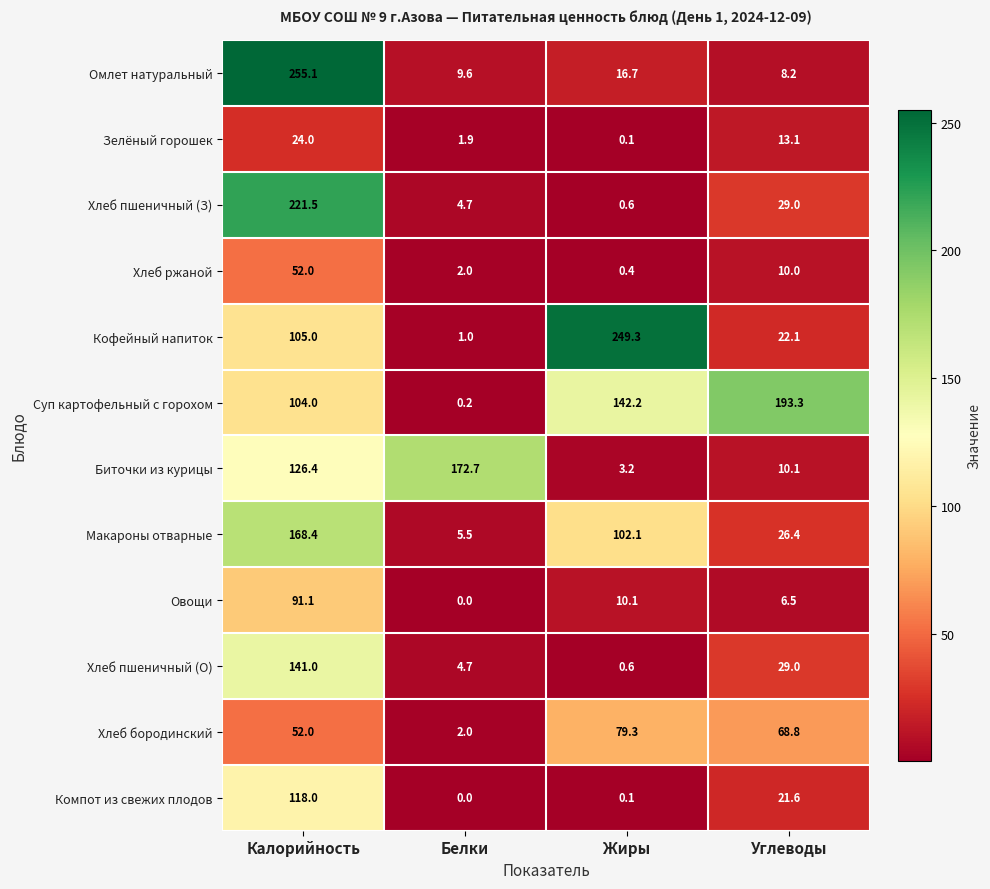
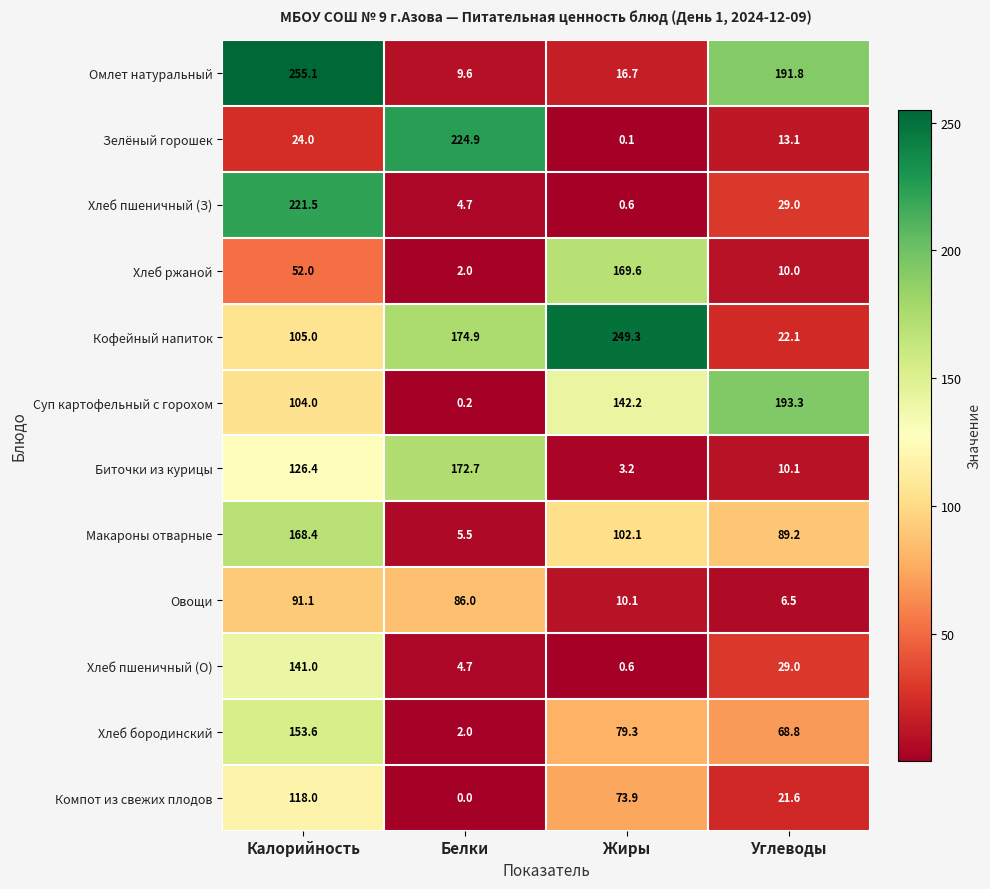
  {
    "Омлет натуральный": {
      "Калорийность": 255.1,
      "Белки": 9.6,
      "Жиры": 16.7,
-     "Углеводы": 8.2
+     "Углеводы": 191.8
    },
    "Зелёный горошек": {
      "Калорийность": 24.0,
-     "Белки": 1.9,
+     "Белки": 224.9,
      "Жиры": 0.1,
      "Углеводы": 13.1
    },
    "Хлеб пшеничный (З)": {
      "Калорийность": 221.5,
      "Белки": 4.7,
      "Жиры": 0.6,
      "Углеводы": 29.0
    },
    "Хлеб ржаной": {
      "Калорийность": 52.0,
      "Белки": 2.0,
-     "Жиры": 0.4,
+     "Жиры": 169.6,
      "Углеводы": 10.0
    },
    "Кофейный напиток": {
      "Калорийность": 105.0,
-     "Белки": 1.0,
+     "Белки": 174.9,
      "Жиры": 249.3,
      "Углеводы": 22.1
    },
    "Суп картофельный с горохом": {
      "Калорийность": 104.0,
      "Белки": 0.2,
      "Жиры": 142.2,
      "Углеводы": 193.3
    },
    "Биточки из курицы": {
      "Калорийность": 126.4,
      "Белки": 172.7,
      "Жиры": 3.2,
      "Углеводы": 10.1
    },
    "Макароны отварные": {
      "Калорийность": 168.4,
      "Белки": 5.5,
      "Жиры": 102.1,
-     "Углеводы": 26.4
+     "Углеводы": 89.2
    },
    "Овощи": {
      "Калорийность": 91.1,
-     "Белки": 0.0,
+     "Белки": 86.0,
      "Жиры": 10.1,
      "Углеводы": 6.5
    },
    "Хлеб пшеничный (О)": {
      "Калорийность": 141.0,
      "Белки": 4.7,
      "Жиры": 0.6,
      "Углеводы": 29.0
    },
    "Хлеб бородинский": {
-     "Калорийность": 52.0,
+     "Калорийность": 153.6,
      "Белки": 2.0,
      "Жиры": 79.3,
      "Углеводы": 68.8
    },
    "Компот из свежих плодов": {
      "Калорийность": 118.0,
      "Белки": 0.0,
-     "Жиры": 0.1,
+     "Жиры": 73.9,
      "Углеводы": 21.6
    }
  }
